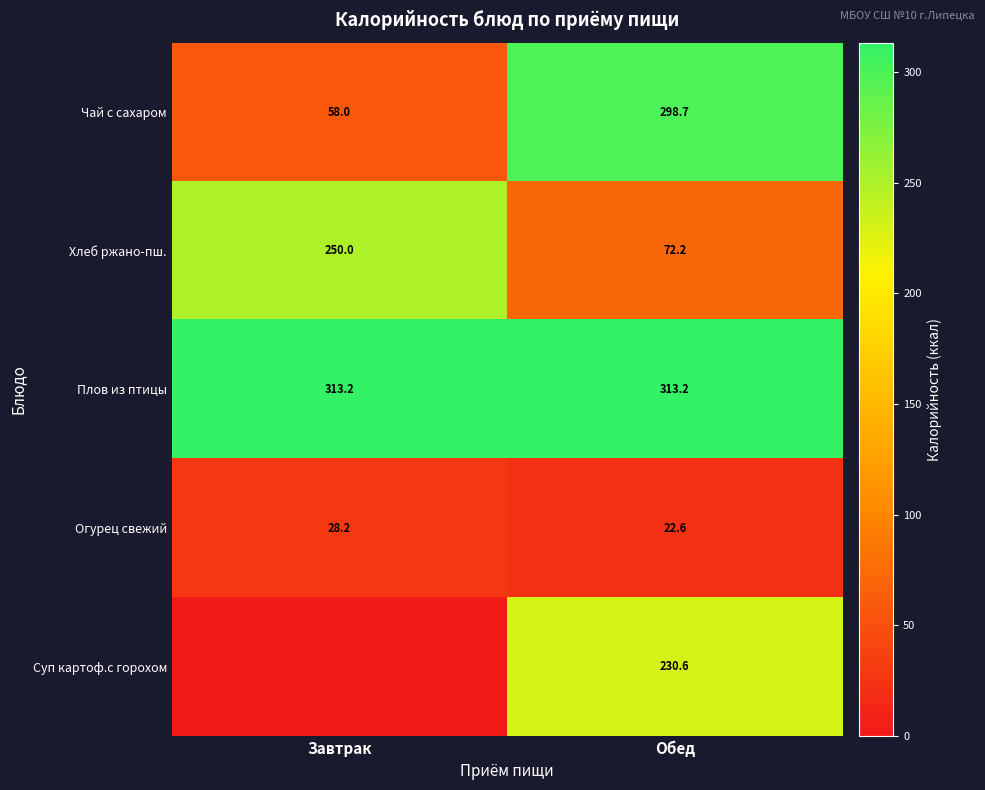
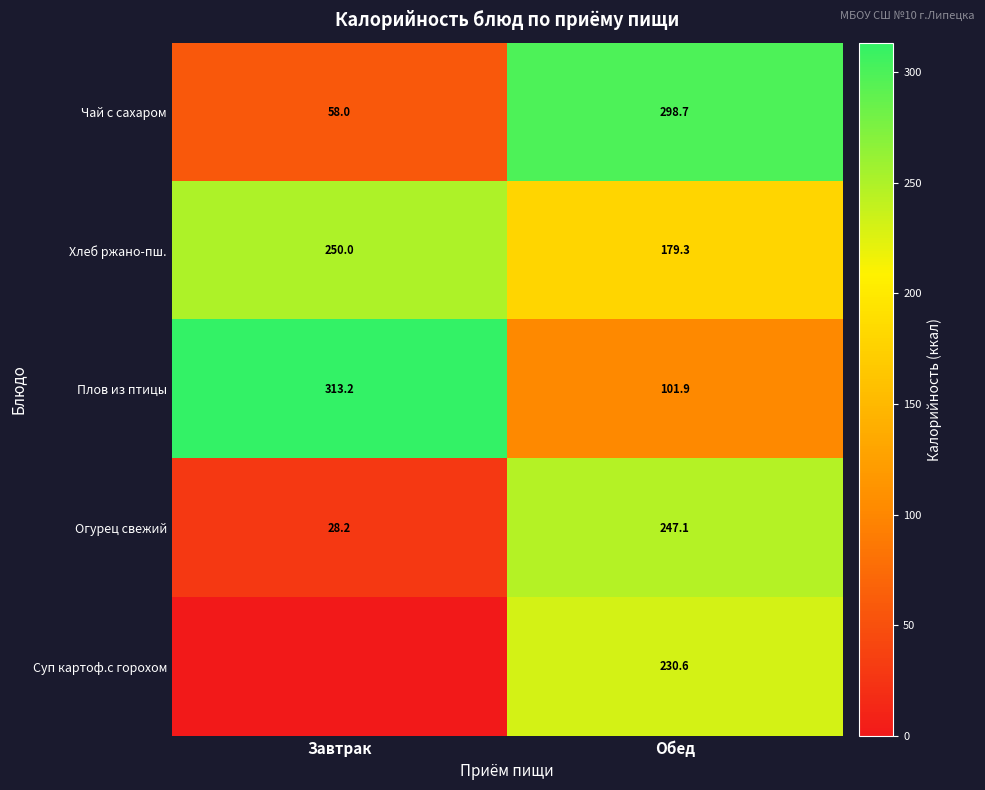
  {
    "Чай с сахаром": {
      "Завтрак": 58.0,
      "Обед": 298.7
    },
    "Хлеб ржано-пш.": {
      "Завтрак": 250.0,
-     "Обед": 72.2
+     "Обед": 179.3
    },
    "Плов из птицы": {
      "Завтрак": 313.2,
-     "Обед": 313.2
+     "Обед": 101.9
    },
    "Огурец свежий": {
      "Завтрак": 28.2,
-     "Обед": 22.6
+     "Обед": 247.1
    },
    "Суп картоф.с горохом": {
      "Обед": 230.6
    }
  }
